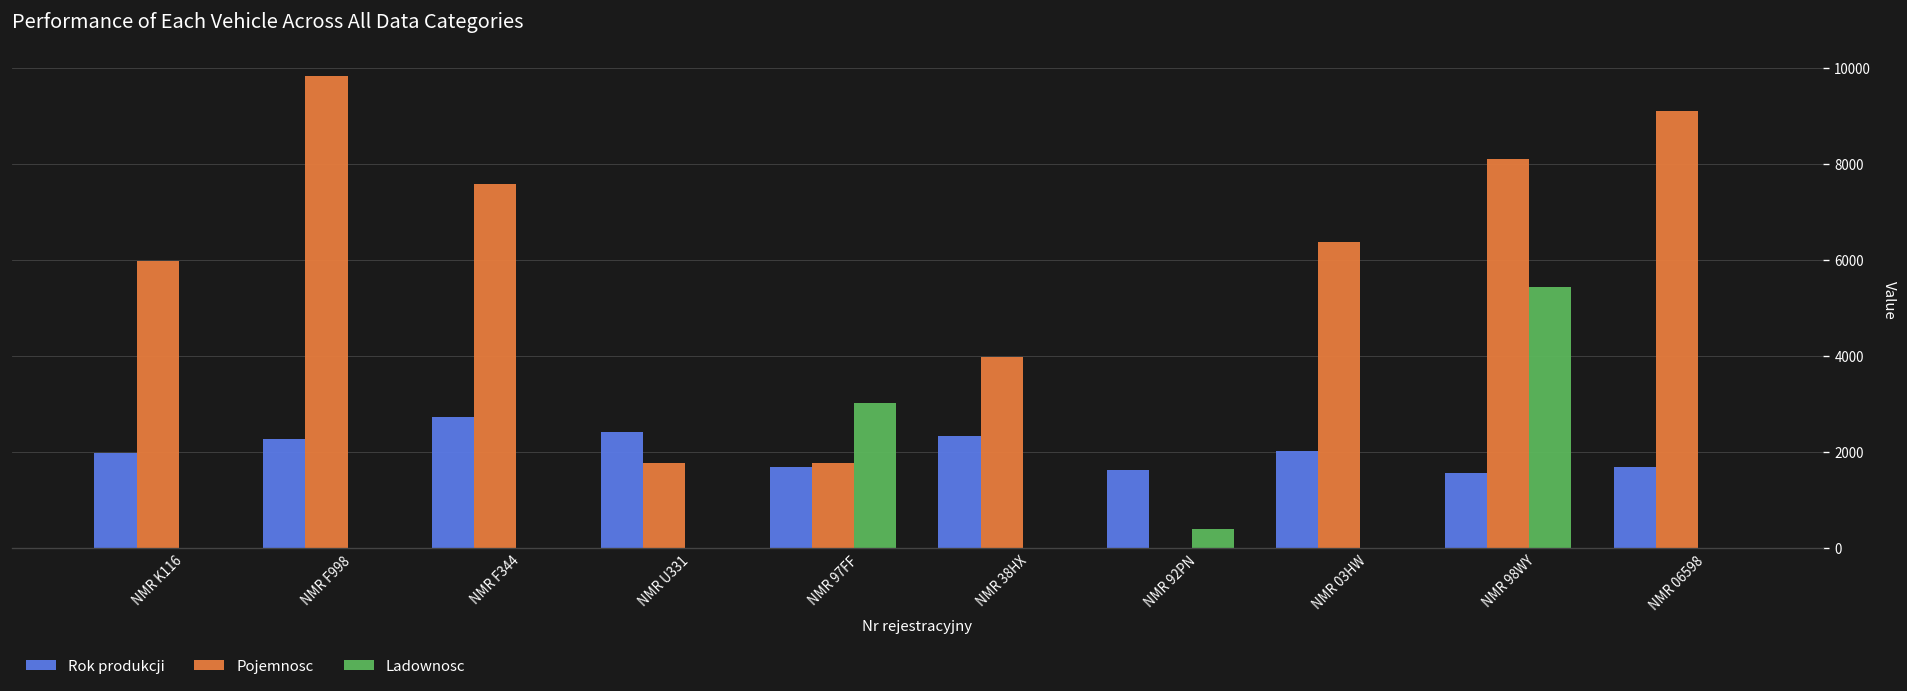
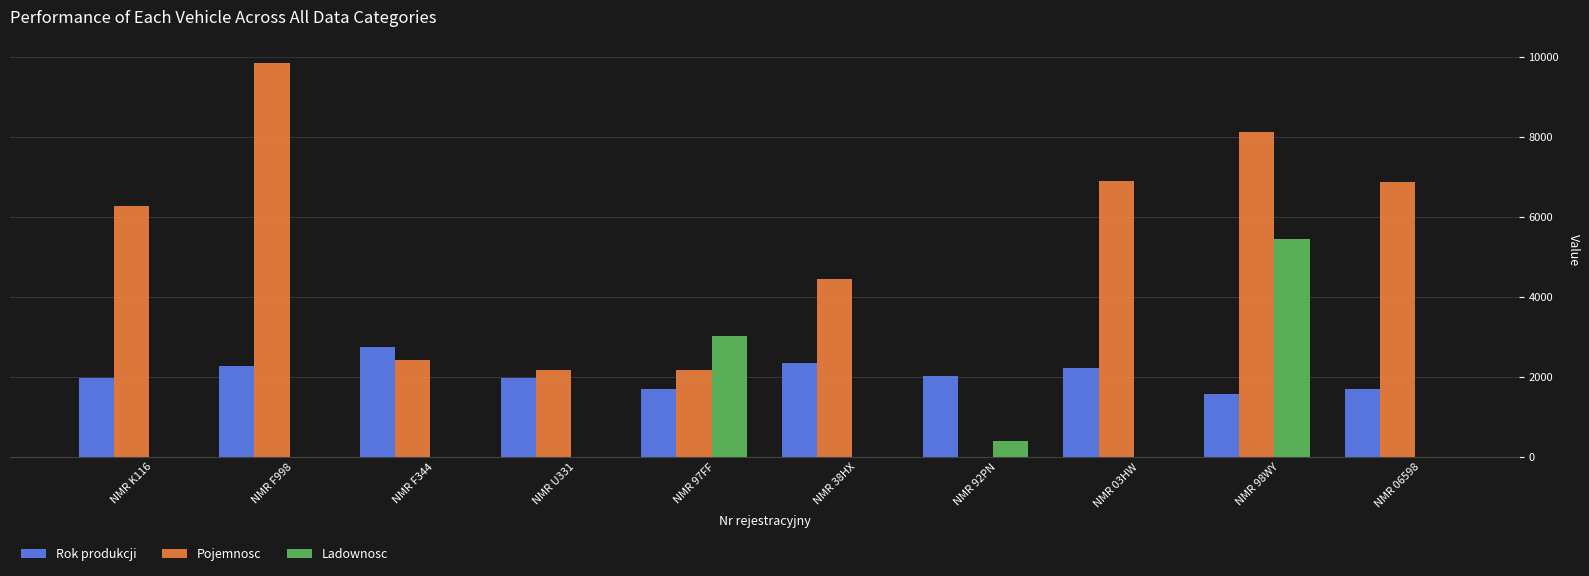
  {
    "Rok produkcji": {
      "NMR K116": 2000,
      "NMR F998": 2300,
      "NMR F344": 2700,
-     "NMR U331": 2400,
+     "NMR U331": 2000,
      "NMR 97FF": 1700,
      "NMR 38HX": 2300,
-     "NMR 92PN": 1600,
-     "NMR 03HW": 2000,
+     "NMR 92PN": 2000,
+     "NMR 03HW": 2200,
      "NMR 98WY": 1600,
      "NMR 06598": 1700
    },
    "Pojemnosc": {
-     "NMR K116": 6000,
+     "NMR K116": 6300,
      "NMR F998": 9800,
-     "NMR F344": 7600,
-     "NMR U331": 1800,
-     "NMR 97FF": 1800,
-     "NMR 38HX": 4000,
+     "NMR F344": 2400,
+     "NMR U331": 2200,
+     "NMR 97FF": 2200,
+     "NMR 38HX": 4400,
      "NMR 92PN": 0,
-     "NMR 03HW": 6400,
+     "NMR 03HW": 6900,
      "NMR 98WY": 8100,
-     "NMR 06598": 9100
+     "NMR 06598": 6900
    },
    "Ladownosc": {
      "NMR K116": 0,
      "NMR F998": 0,
      "NMR F344": 0,
      "NMR U331": 0,
      "NMR 97FF": 3000,
      "NMR 38HX": 0,
      "NMR 92PN": 400,
      "NMR 03HW": 0,
      "NMR 98WY": 5400,
      "NMR 06598": 0
    }
  }
